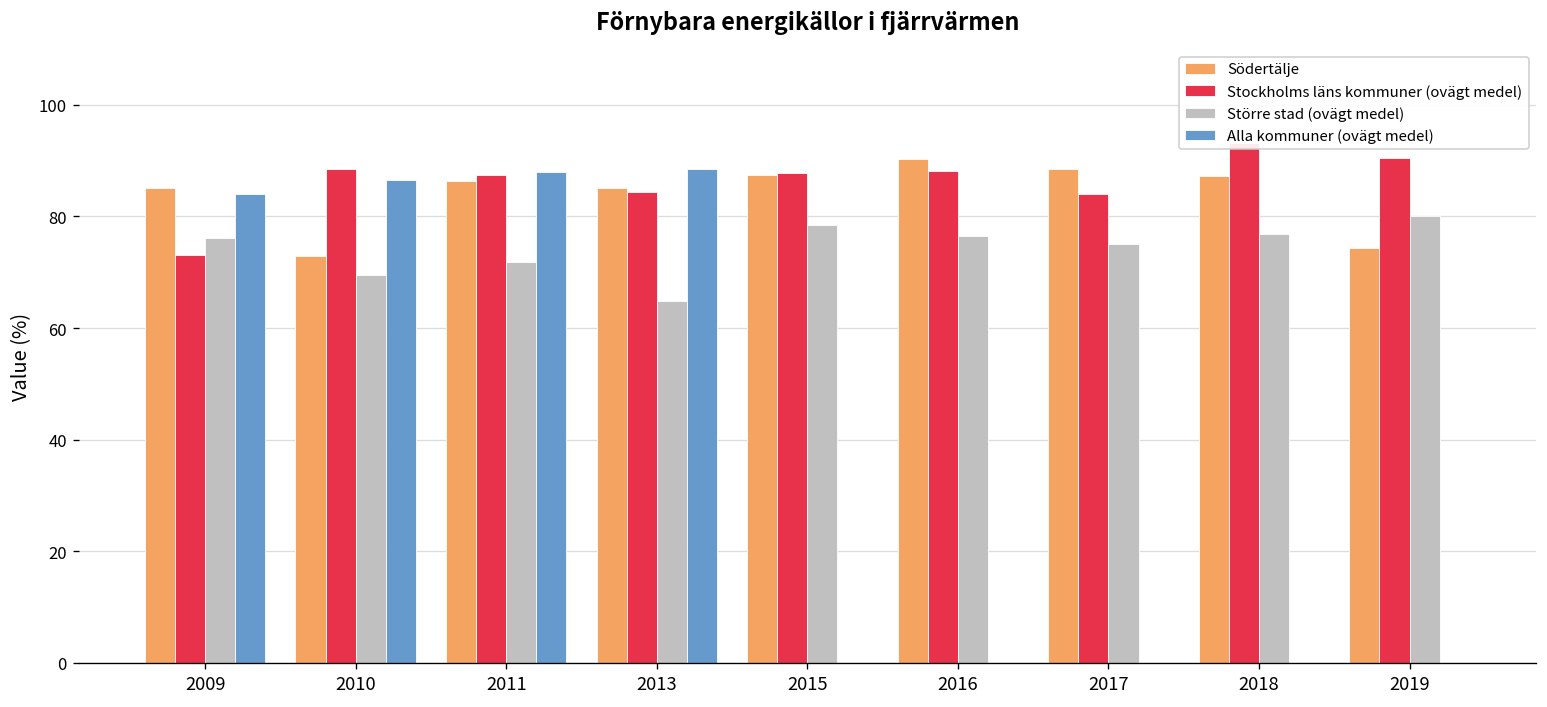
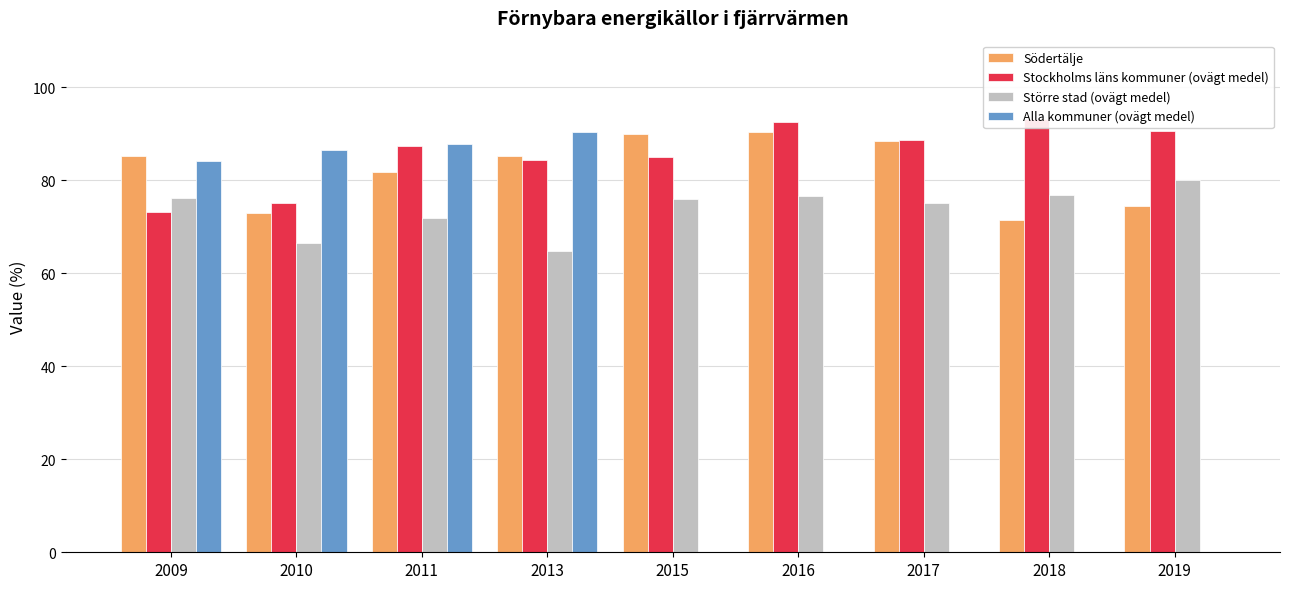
  {
    "Södertälje": {
      "2009": 85,
      "2010": 73,
-     "2011": 86,
+     "2011": 82,
      "2013": 85,
-     "2015": 87,
+     "2015": 90,
      "2016": 90,
      "2017": 89,
-     "2018": 87,
+     "2018": 71,
      "2019": 74
    },
    "Stockholms läns kommuner (ovägt medel)": {
      "2009": 73,
-     "2010": 88,
+     "2010": 75,
      "2011": 87,
      "2013": 84,
-     "2015": 88,
-     "2016": 88,
-     "2017": 84,
+     "2015": 85,
+     "2016": 93,
+     "2017": 89,
      "2019": 91
    },
    "Större stad (ovägt medel)": {
      "2009": 76,
-     "2010": 70,
+     "2010": 66,
      "2011": 72,
      "2013": 65,
-     "2015": 78,
+     "2015": 76,
      "2016": 77,
      "2017": 75,
      "2018": 77,
      "2019": 80
    },
    "Alla kommuner (ovägt medel)": {
      "2009": 84,
      "2010": 86,
      "2011": 88,
-     "2013": 88,
+     "2013": 90,
      "2015": 0,
      "2016": 0,
      "2017": 0,
      "2018": 0,
      "2019": 0
    }
  }
